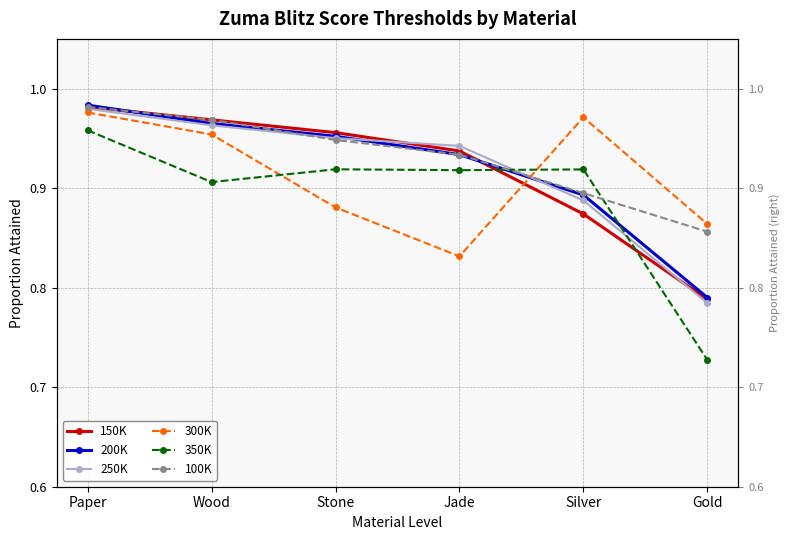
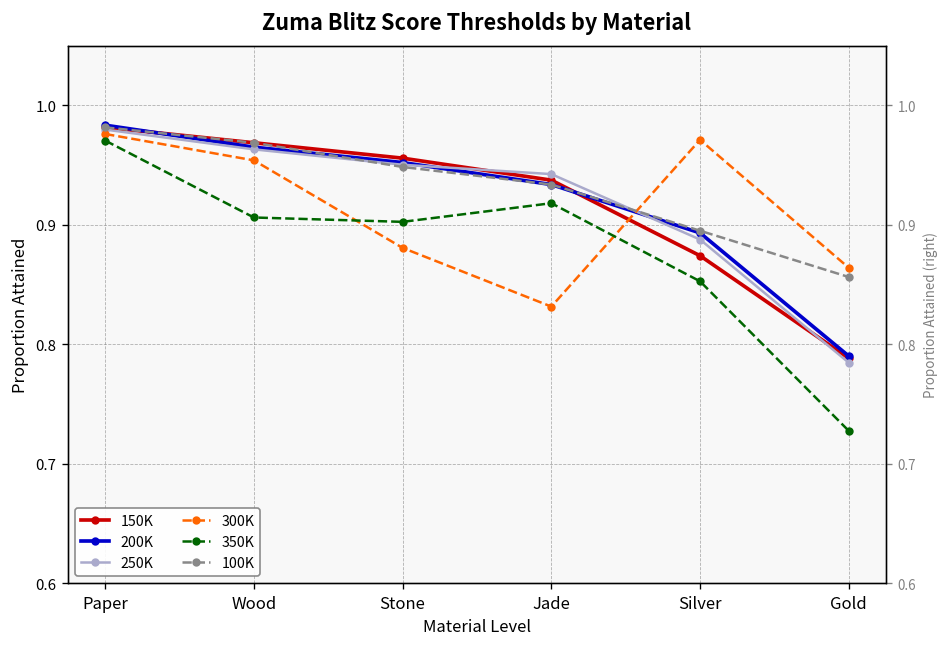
  {
    "150K": {
      "Stone": 0.96,
      "Jade": 0.94,
      "Silver": 0.87
    },
    "250K": {
      "Jade": 0.94,
      "Silver": 0.89,
      "Gold": 0.78
    },
    "300K": {
      "Paper": 0.98,
      "Wood": 0.95,
      "Stone": 0.88,
      "Jade": 0.83,
      "Silver": 0.97,
      "Gold": 0.86
    },
    "350K": {
-     "Paper": 0.96,
+     "Paper": 0.97,
      "Wood": 0.91,
-     "Stone": 0.92,
+     "Stone": 0.90,
      "Jade": 0.92,
-     "Silver": 0.92,
+     "Silver": 0.85,
      "Gold": 0.73
    },
    "100K": {
      "Gold": 0.86
    }
  }
